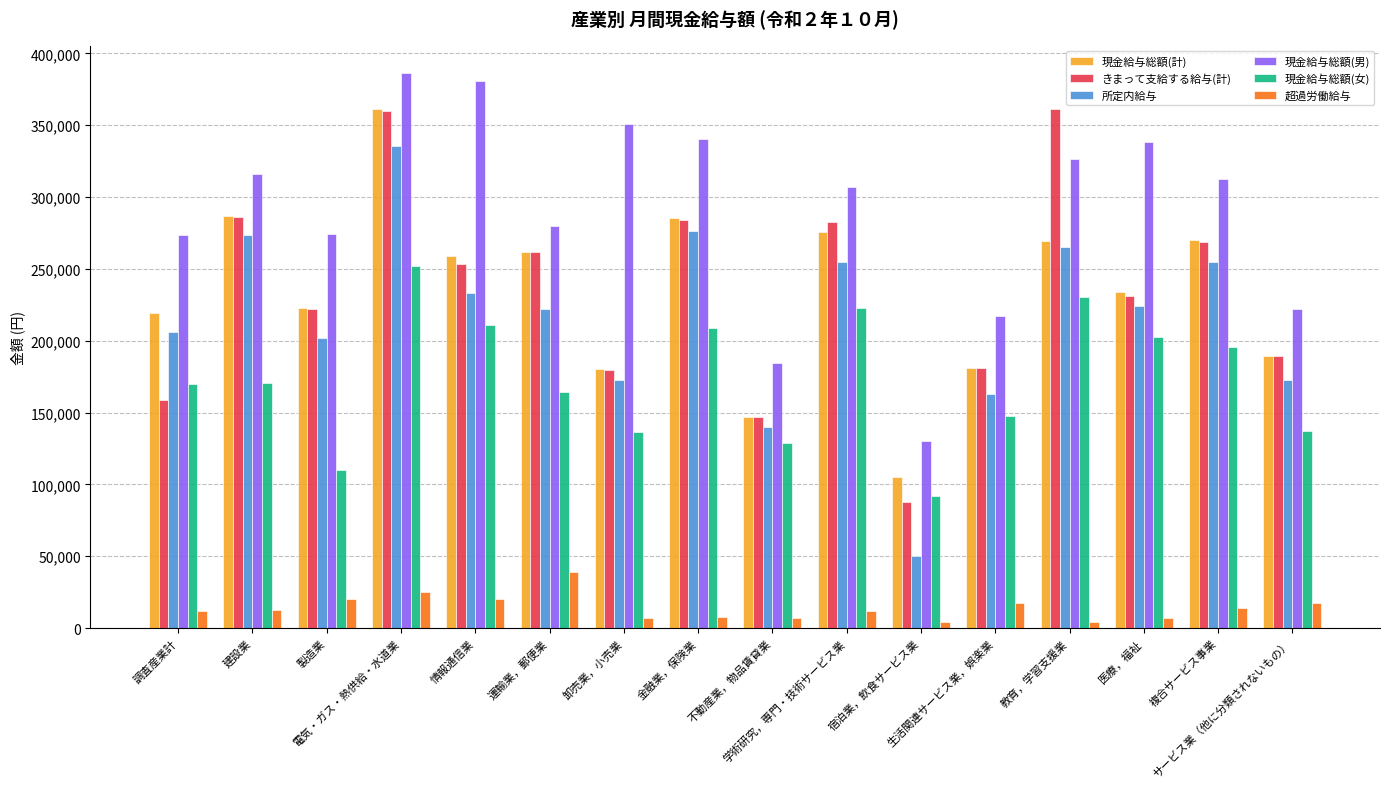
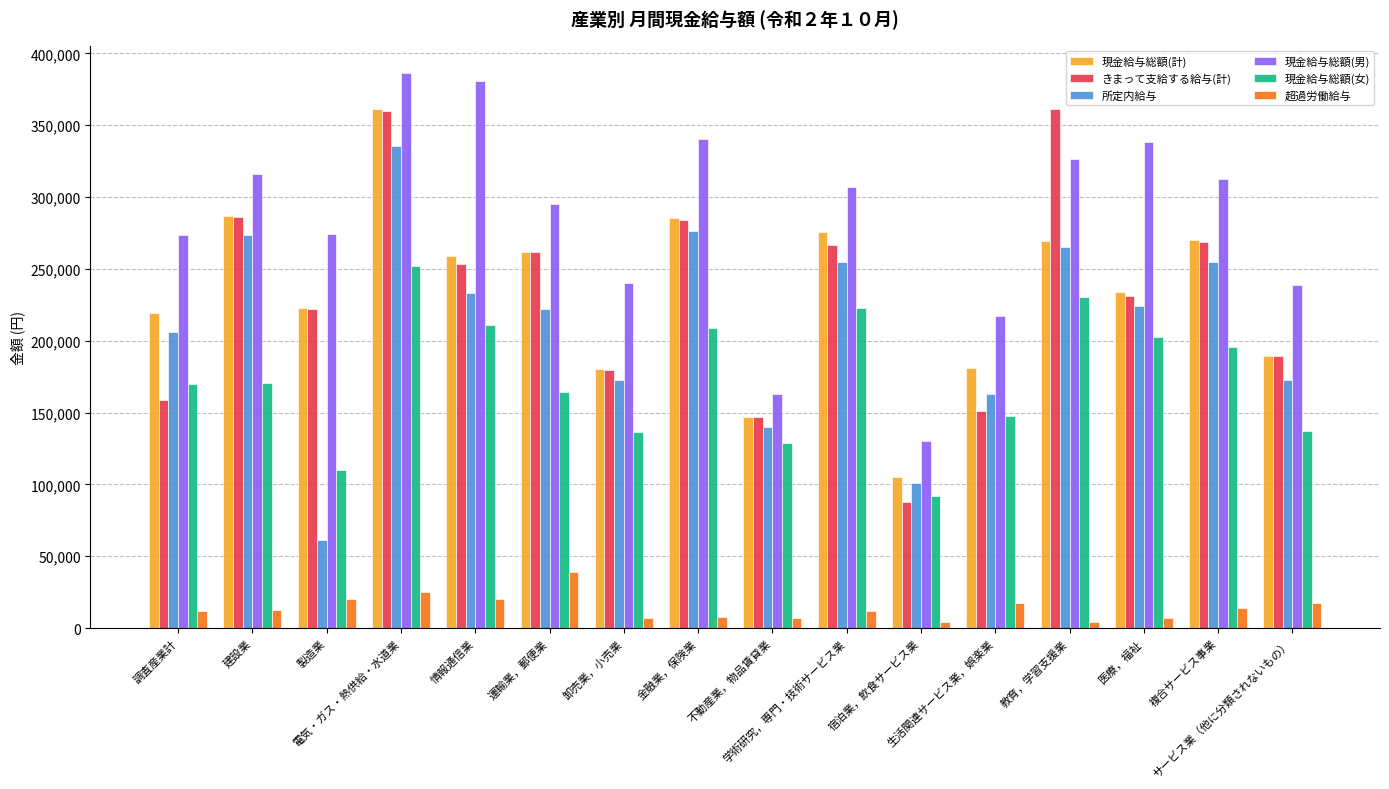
  {
    "きまって支給する給与(計)": {
      "調査産業計": "158,000",
      "建設業": "286,000",
      "製造業": "222,000",
      "電気・ガス・熱供給・水道業": "360,000",
      "情報通信業": "253,000",
      "運輸業，郵便業": "261,000",
      "卸売業，小売業": "179,000",
      "金融業，保険業": "284,000",
      "不動産業，物品賃貸業": "147,000",
-     "学術研究，専門・技術サービス業": "282,000",
+     "学術研究，専門・技術サービス業": "267,000",
      "宿泊業，飲食サービス業": "88,000",
-     "生活関連サービス業，娯楽業": "181,000",
+     "生活関連サービス業，娯楽業": "151,000",
      "教育，学習支援業": "361,000",
      "医療，福祉": "231,000",
      "複合サービス事業": "269,000",
      "サービス業（他に分類されないもの）": "189,000"
    },
    "所定内給与": {
      "調査産業計": "206,000",
      "建設業": "274,000",
-     "製造業": "202,000",
+     "製造業": "61,000",
      "電気・ガス・熱供給・水道業": "335,000",
      "情報通信業": "233,000",
      "運輸業，郵便業": "222,000",
      "卸売業，小売業": "173,000",
      "金融業，保険業": "276,000",
      "不動産業，物品賃貸業": "140,000",
      "学術研究，専門・技術サービス業": "255,000",
-     "宿泊業，飲食サービス業": "50,000",
+     "宿泊業，飲食サービス業": "101,000",
      "生活関連サービス業，娯楽業": "163,000",
      "教育，学習支援業": "265,000",
      "医療，福祉": "224,000",
      "複合サービス事業": "255,000",
      "サービス業（他に分類されないもの）": "172,000"
    },
    "現金給与総額(男)": {
      "調査産業計": "274,000",
      "建設業": "316,000",
      "製造業": "274,000",
      "電気・ガス・熱供給・水道業": "386,000",
      "情報通信業": "381,000",
-     "運輸業，郵便業": "280,000",
-     "卸売業，小売業": "351,000",
+     "運輸業，郵便業": "295,000",
+     "卸売業，小売業": "240,000",
      "金融業，保険業": "340,000",
-     "不動産業，物品賃貸業": "185,000",
+     "不動産業，物品賃貸業": "163,000",
      "学術研究，専門・技術サービス業": "307,000",
      "宿泊業，飲食サービス業": "130,000",
      "生活関連サービス業，娯楽業": "217,000",
      "教育，学習支援業": "327,000",
      "医療，福祉": "339,000",
      "複合サービス事業": "312,000",
-     "サービス業（他に分類されないもの）": "222,000"
+     "サービス業（他に分類されないもの）": "239,000"
    },
    "現金給与総額(女)": {
      "調査産業計": "170,000",
      "建設業": "170,000",
      "製造業": "110,000",
      "電気・ガス・熱供給・水道業": "252,000",
      "情報通信業": "211,000",
      "運輸業，郵便業": "164,000",
      "卸売業，小売業": "136,000",
      "金融業，保険業": "209,000",
      "不動産業，物品賃貸業": "129,000",
      "学術研究，専門・技術サービス業": "222,000",
      "宿泊業，飲食サービス業": "92,000",
      "生活関連サービス業，娯楽業": "148,000",
      "教育，学習支援業": "230,000",
      "医療，福祉": "203,000",
      "複合サービス事業": "195,000",
      "サービス業（他に分類されないもの）": "137,000"
    }
  }
